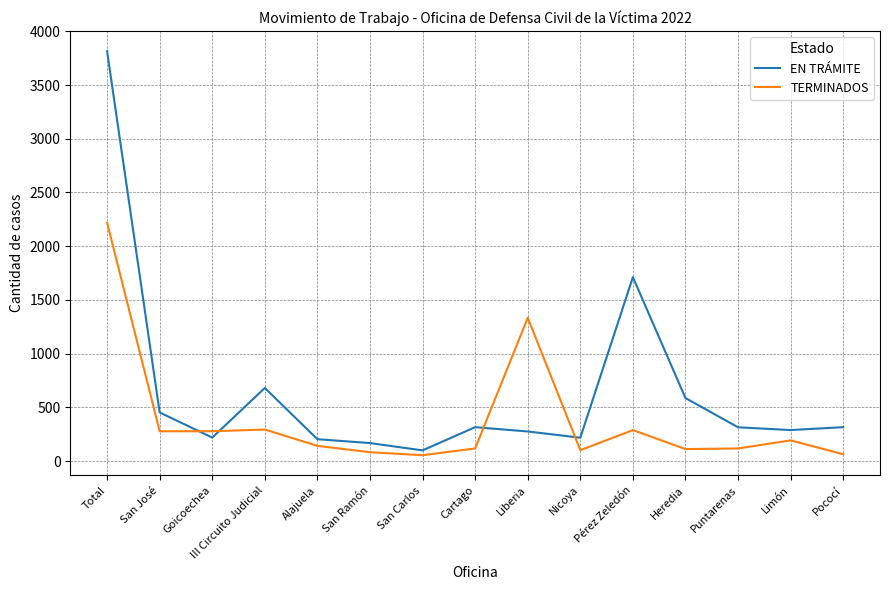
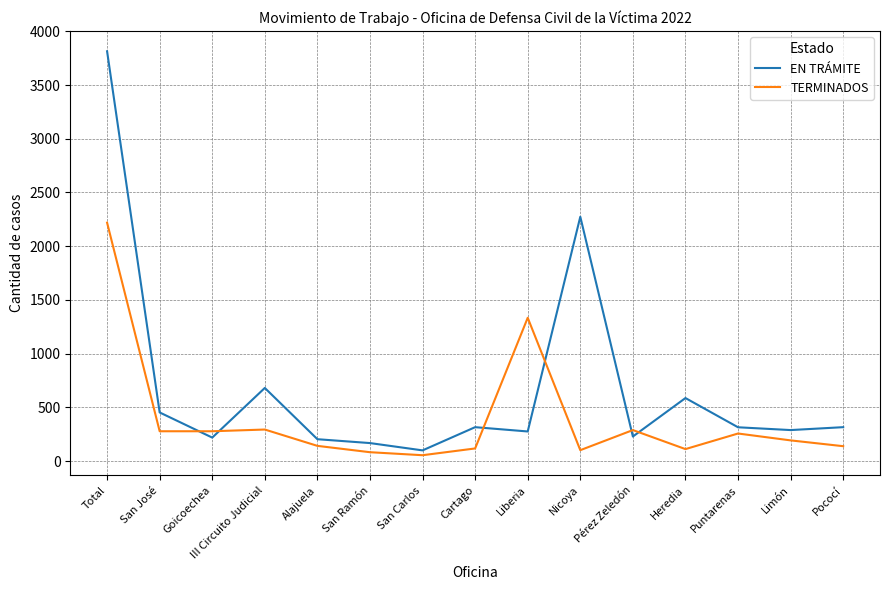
  {
    "EN TRÁMITE": {
      "Total": 3810,
      "San José": 450,
      "Goicoechea": 220,
      "III Circuito Judicial": 680,
      "Alajuela": 200,
      "San Ramón": 170,
      "San Carlos": 100,
      "Cartago": 320,
      "Liberia": 280,
-     "Nicoya": 220,
-     "Pérez Zeledón": 1710,
+     "Nicoya": 2270,
+     "Pérez Zeledón": 230,
      "Heredia": 590,
      "Puntarenas": 320,
      "Limón": 290,
      "Pococí": 320
    },
    "TERMINADOS": {
      "Total": 2220,
      "San José": 280,
      "Goicoechea": 280,
      "III Circuito Judicial": 290,
      "Alajuela": 140,
      "San Ramón": 80,
      "San Carlos": 60,
      "Cartago": 120,
      "Liberia": 1330,
      "Nicoya": 100,
      "Pérez Zeledón": 290,
      "Heredia": 110,
-     "Puntarenas": 120,
+     "Puntarenas": 260,
      "Limón": 190,
-     "Pococí": 60
+     "Pococí": 140
    }
  }
